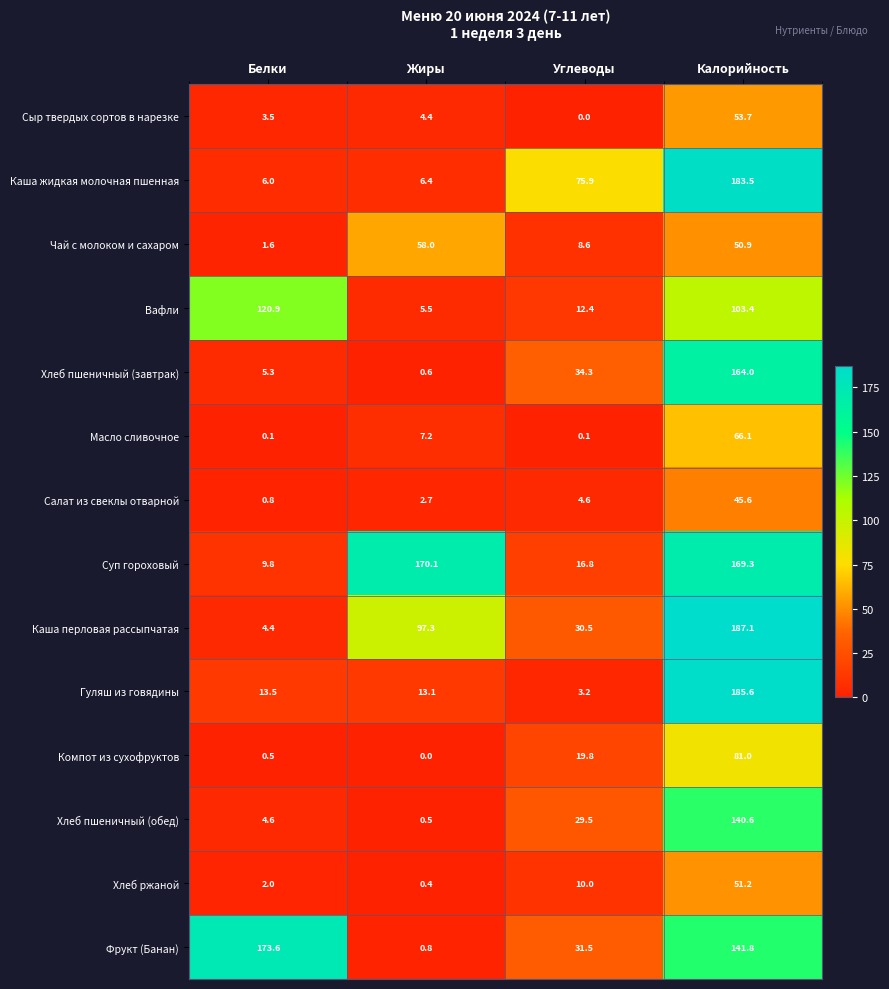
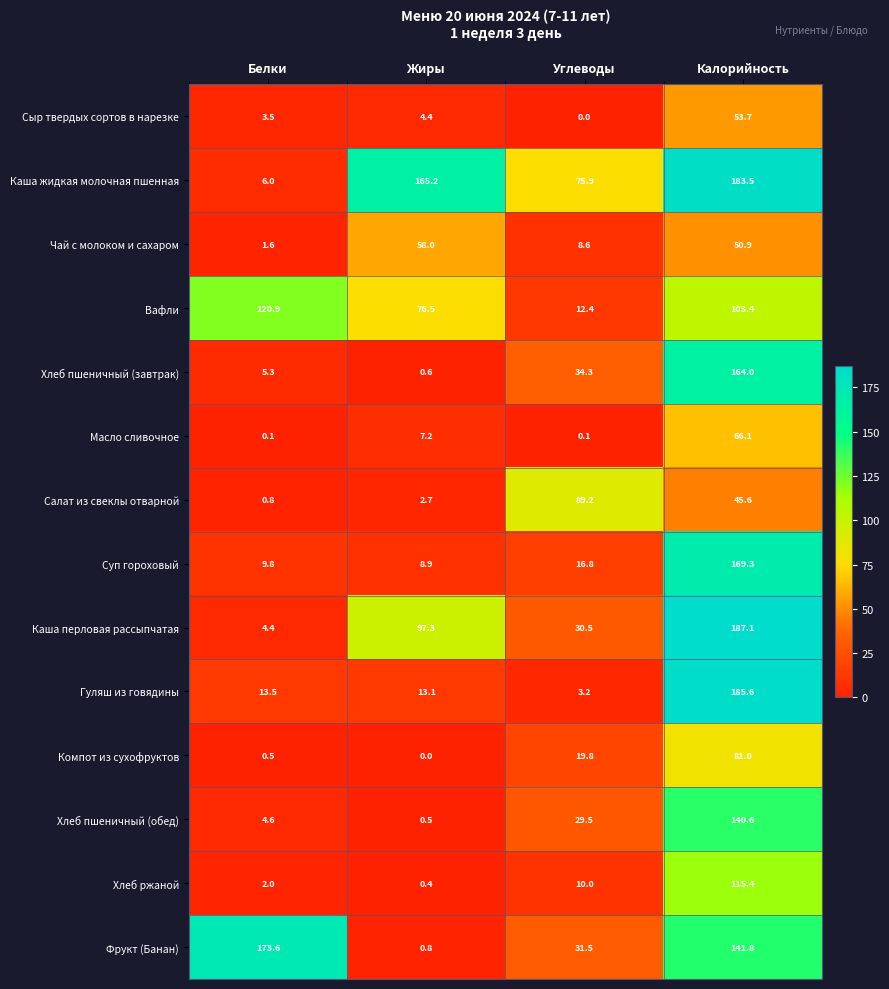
  {
    "Каша жидкая молочная пшенная": {
-     "Жиры": 6.4
+     "Жиры": 165.2
    },
    "Вафли": {
-     "Жиры": 5.5
+     "Жиры": 76.5
    },
    "Салат из свеклы отварной": {
-     "Углеводы": 4.6
+     "Углеводы": 89.2
    },
    "Суп гороховый": {
-     "Жиры": 170.1
+     "Жиры": 8.9
    },
    "Хлеб ржаной": {
-     "Калорийность": 51.2
+     "Калорийность": 115.4
    }
  }
